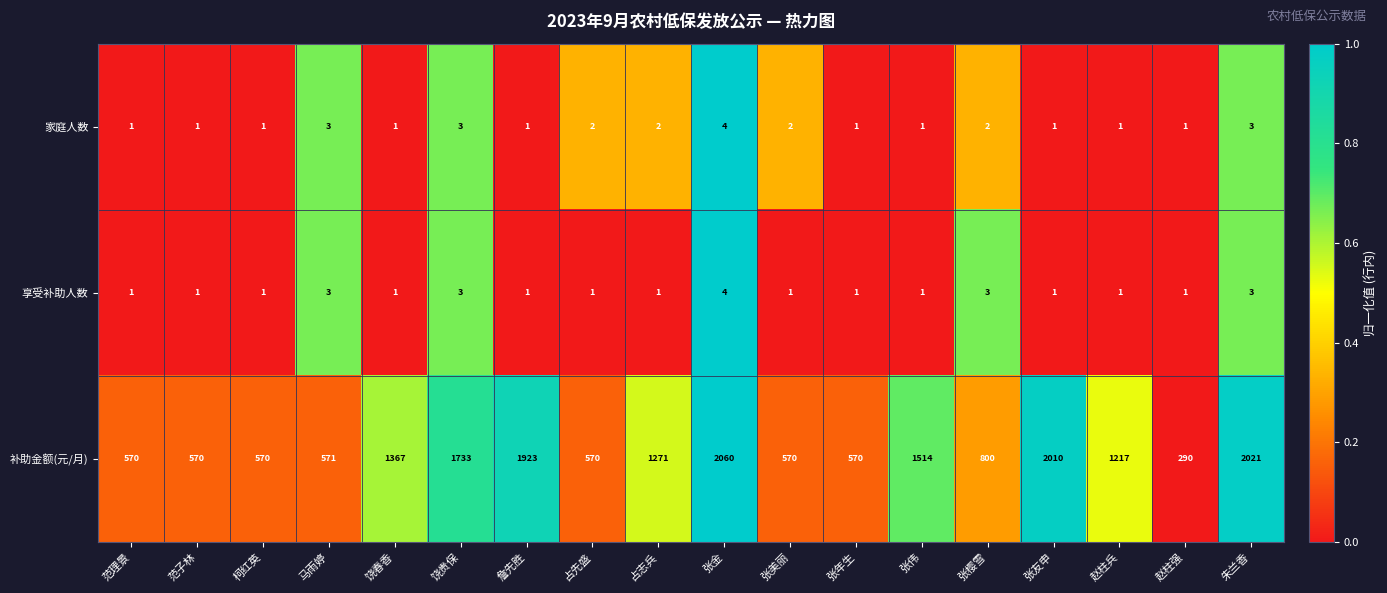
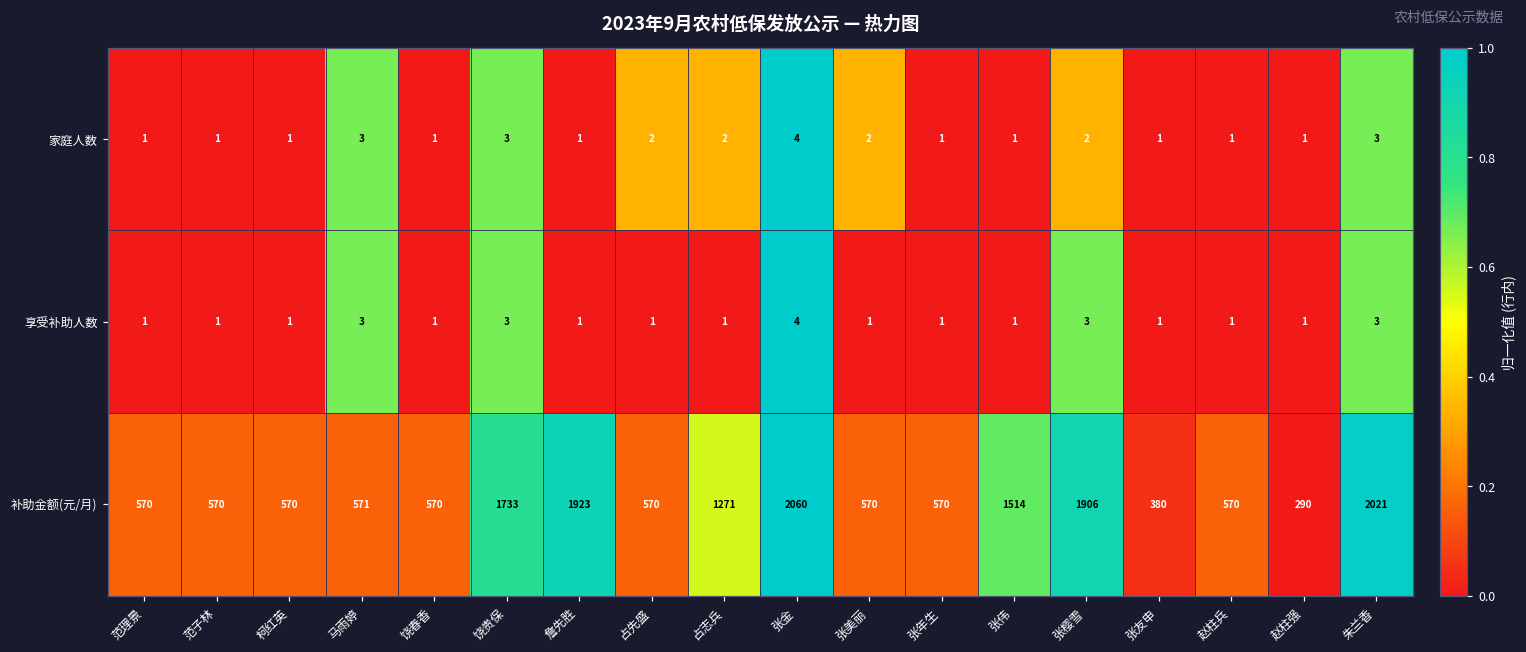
  {
    "家庭人数": {
      "范理景": 1,
      "范子林": 1,
      "柯红英": 1,
      "马雨婷": 3,
      "饶春香": 1,
      "饶贵保": 3,
      "詹先胜": 1,
      "占先盛": 2,
      "占志兵": 2,
      "张金": 4,
      "张美丽": 2,
      "张年生": 1,
      "张伟": 1,
      "张樱雪": 2,
      "张友申": 1,
      "赵柱兵": 1,
      "赵柱强": 1,
      "朱兰香": 3
    },
    "享受补助人数": {
      "范理景": 1,
      "范子林": 1,
      "柯红英": 1,
      "马雨婷": 3,
      "饶春香": 1,
      "饶贵保": 3,
      "詹先胜": 1,
      "占先盛": 1,
      "占志兵": 1,
      "张金": 4,
      "张美丽": 1,
      "张年生": 1,
      "张伟": 1,
      "张樱雪": 3,
      "张友申": 1,
      "赵柱兵": 1,
      "赵柱强": 1,
      "朱兰香": 3
    },
    "补助金额(元/月)": {
      "范理景": 570,
      "范子林": 570,
      "柯红英": 570,
      "马雨婷": 571,
-     "饶春香": 1367,
+     "饶春香": 570,
      "饶贵保": 1733,
      "詹先胜": 1923,
      "占先盛": 570,
      "占志兵": 1271,
      "张金": 2060,
      "张美丽": 570,
      "张年生": 570,
      "张伟": 1514,
-     "张樱雪": 800,
-     "张友申": 2010,
-     "赵柱兵": 1217,
+     "张樱雪": 1906,
+     "张友申": 380,
+     "赵柱兵": 570,
      "赵柱强": 290,
      "朱兰香": 2021
    }
  }
